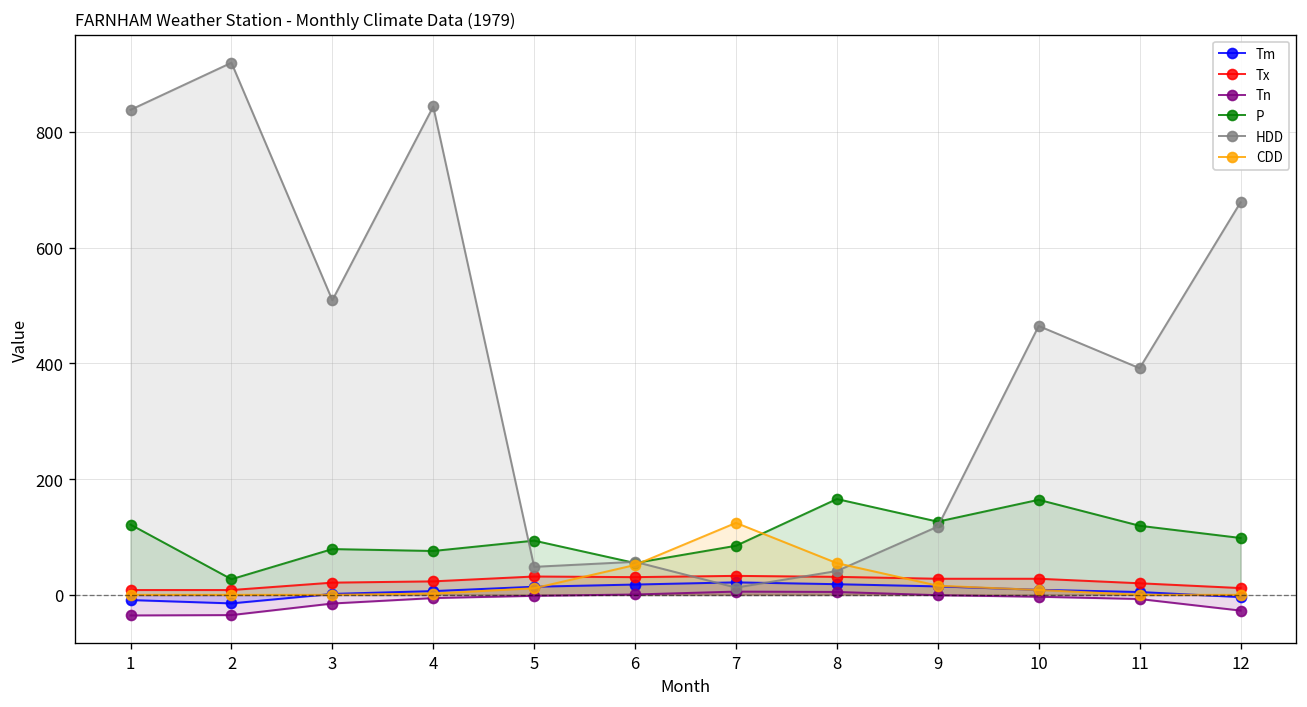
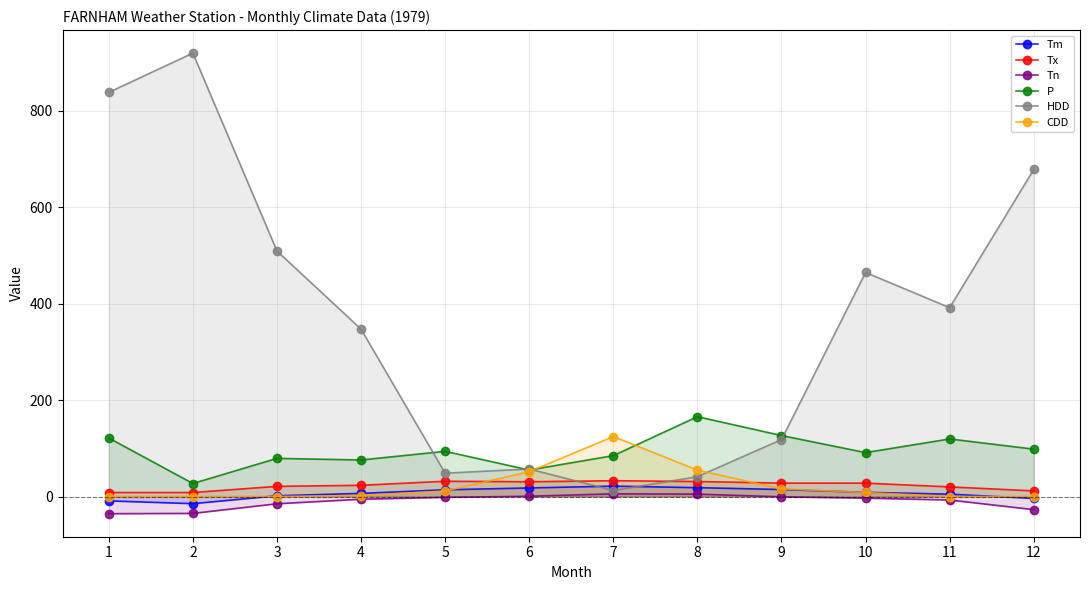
  {
    "Tx": {
      "1": 10,
      "2": 10,
      "3": 20,
      "4": 20,
      "5": 30,
      "6": 30,
      "7": 30,
      "8": 30,
      "9": 30,
      "10": 30,
      "11": 20,
      "12": 10
    },
    "P": {
      "1": 120,
      "2": 30,
      "3": 80,
      "4": 80,
      "5": 90,
      "7": 80,
      "8": 170,
      "9": 130,
-     "10": 160,
+     "10": 90,
      "11": 120,
      "12": 100
    },
    "HDD": {
      "1": 840,
      "2": 920,
      "3": 510,
-     "4": 840,
+     "4": 350,
      "5": 50,
      "7": 10,
      "8": 40,
      "9": 120,
      "10": 460,
      "11": 390,
      "12": 680
    },
    "CDD": {
      "7": 120,
      "8": 50
    }
  }
